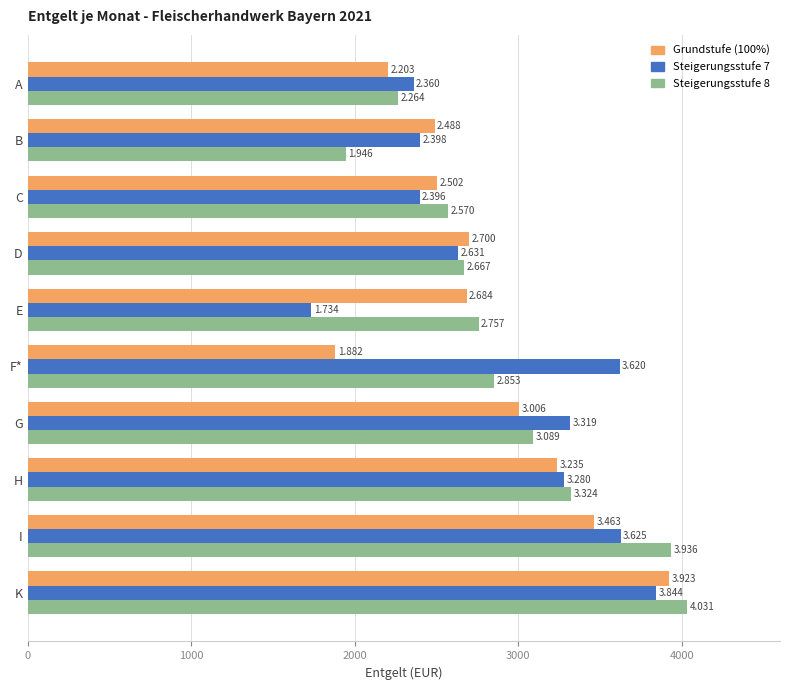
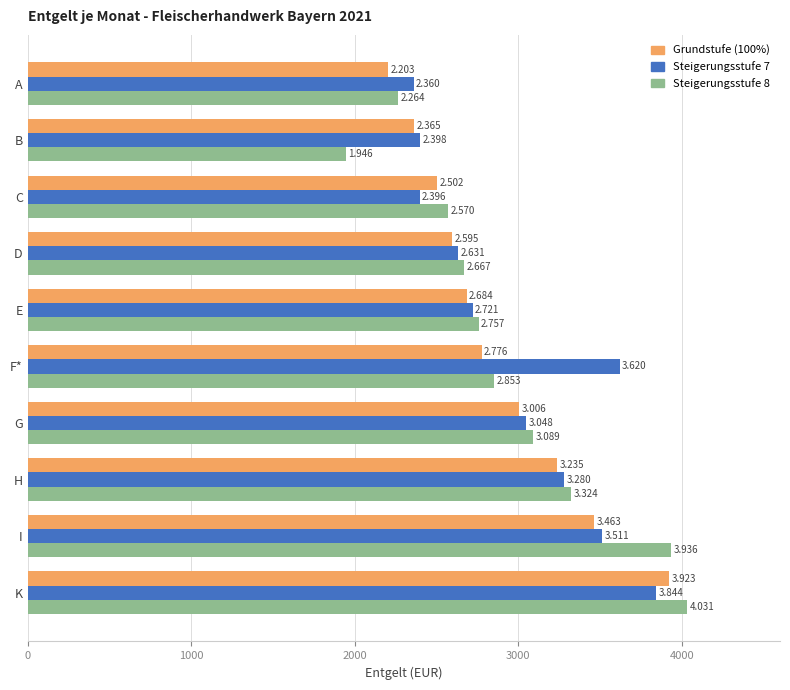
  {
    "Grundstufe (100%)": {
-     "B": 2.488,
-     "D": 2.700,
-     "F*": 1.882
+     "B": 2.365,
+     "D": 2.595,
+     "F*": 2.776
    },
    "Steigerungsstufe 7": {
-     "E": 1.734,
-     "G": 3.319,
-     "I": 3.625
+     "E": 2.721,
+     "G": 3.048,
+     "I": 3.511
    }
  }
